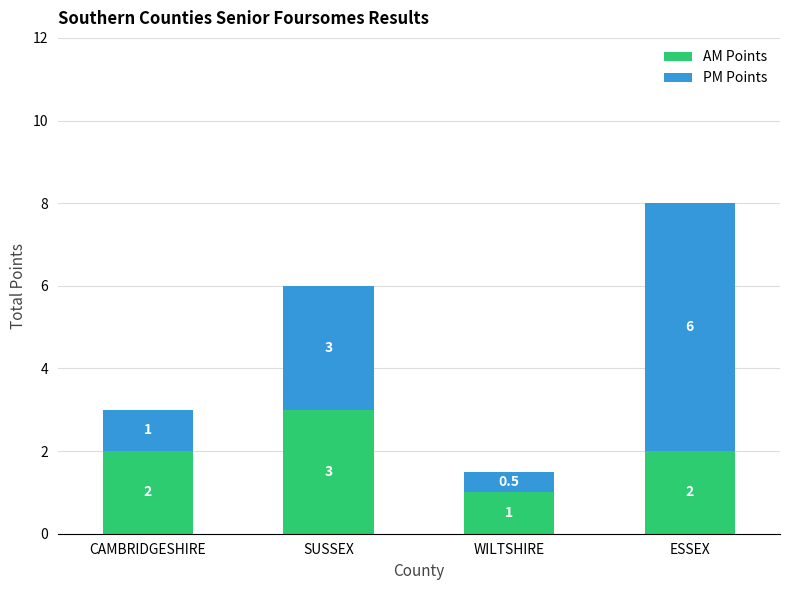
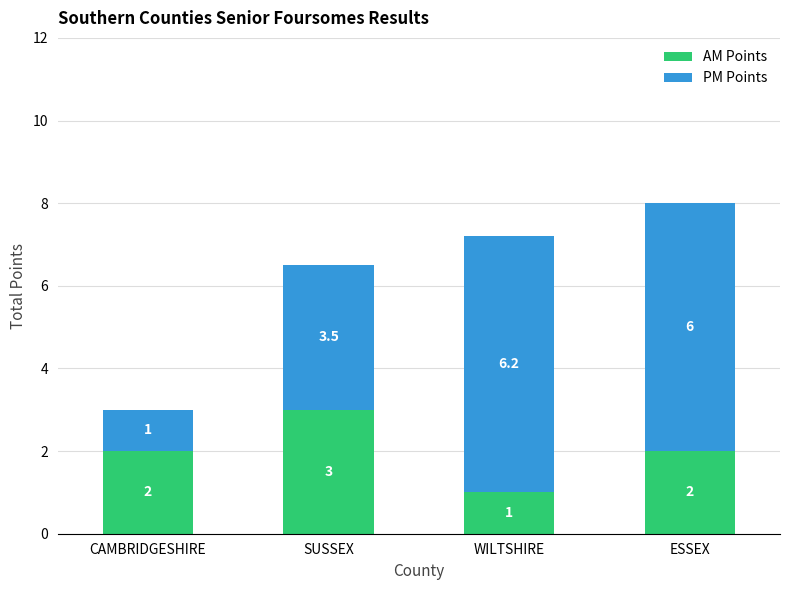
  {
    "AM Points": {
      "CAMBRIDGESHIRE": 2,
      "SUSSEX": 3,
      "WILTSHIRE": 1,
      "ESSEX": 2
    },
    "PM Points": {
      "CAMBRIDGESHIRE": 1,
-     "SUSSEX": 3,
-     "WILTSHIRE": 0.5,
+     "SUSSEX": 3.5,
+     "WILTSHIRE": 6.2,
      "ESSEX": 6
    }
  }
